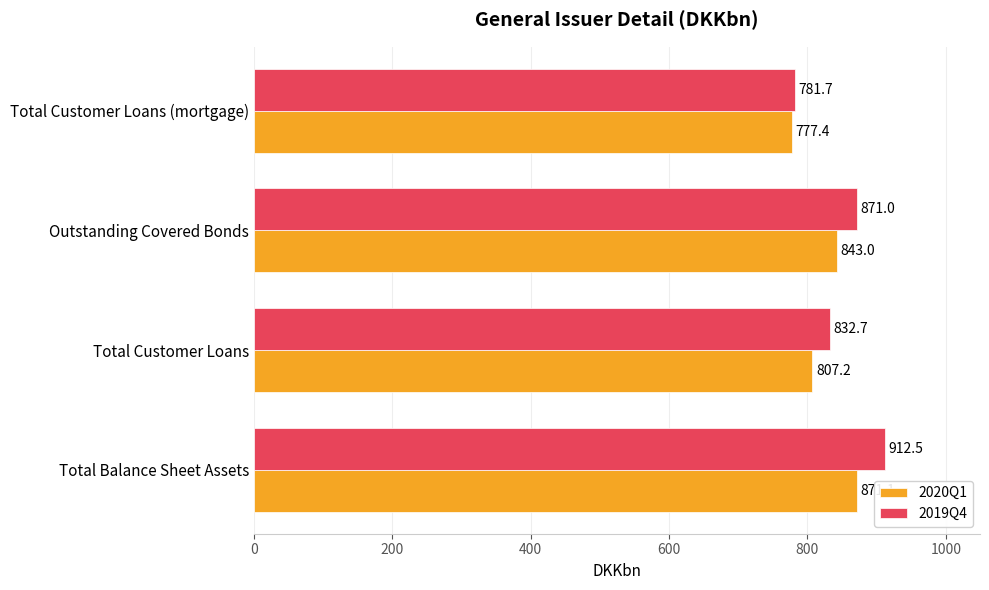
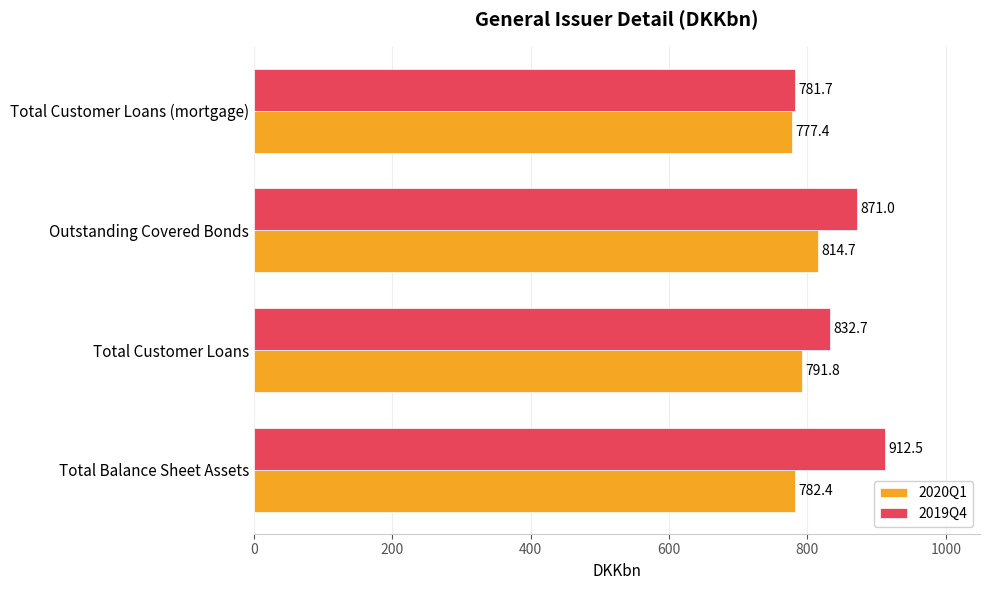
  {
    "2020Q1": {
      "Total Customer Loans (mortgage)": 777.4,
-     "Outstanding Covered Bonds": 843.0,
-     "Total Customer Loans": 807.2,
-     "Total Balance Sheet Assets": 870
+     "Outstanding Covered Bonds": 814.7,
+     "Total Customer Loans": 791.8,
+     "Total Balance Sheet Assets": 780
    },
    "2019Q4": {
      "Total Customer Loans (mortgage)": 781.7,
      "Outstanding Covered Bonds": 871.0,
      "Total Customer Loans": 832.7,
      "Total Balance Sheet Assets": 912.5
    }
  }
